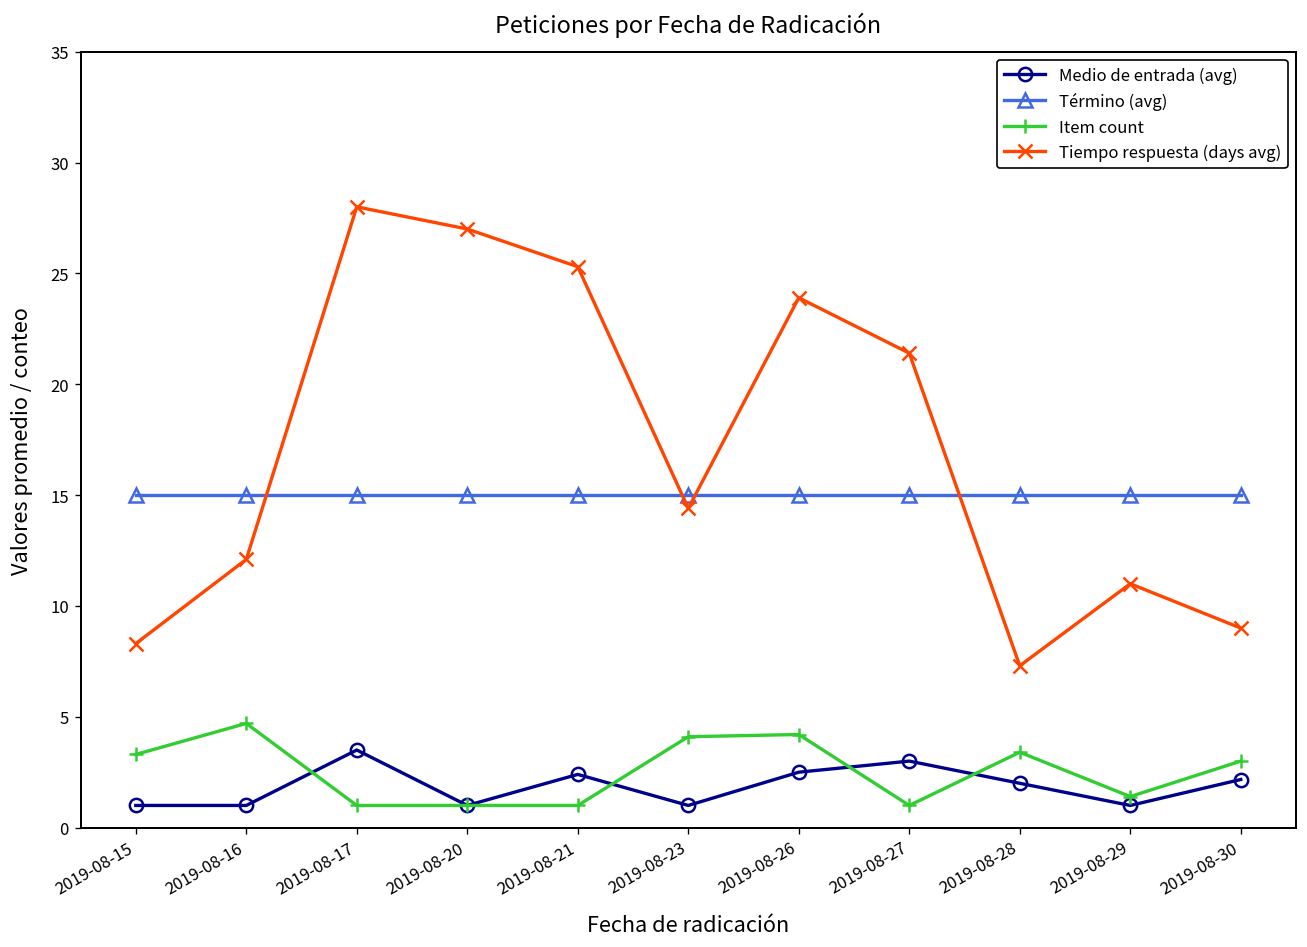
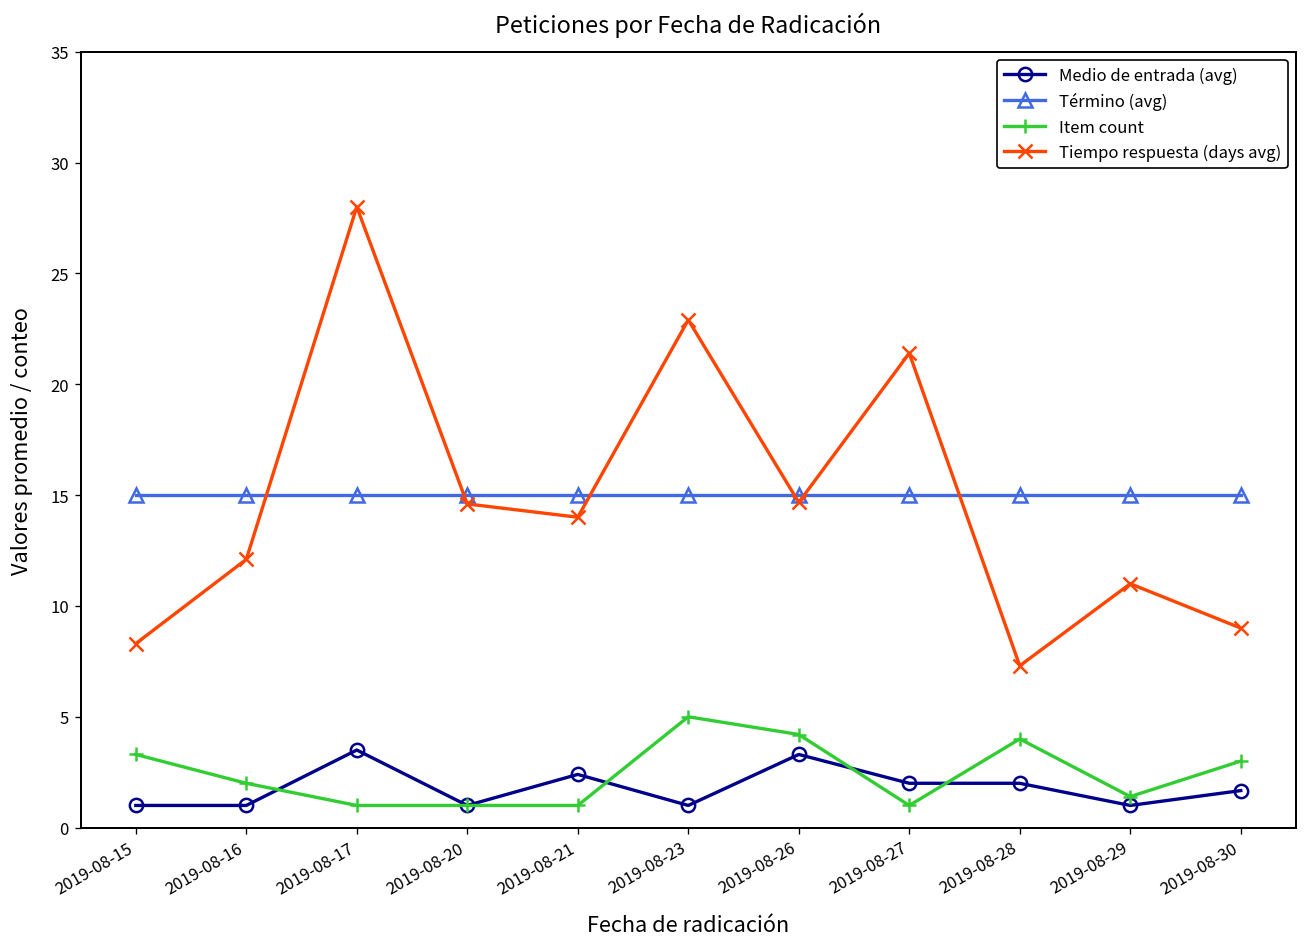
  {
    "Medio de entrada (avg)": {
      "2019-08-15": 1.0,
      "2019-08-16": 1.0,
      "2019-08-17": 3.5,
      "2019-08-21": 2.4,
      "2019-08-23": 1.0,
-     "2019-08-26": 2.5,
-     "2019-08-27": 3,
+     "2019-08-26": 3.3,
+     "2019-08-27": 2,
      "2019-08-28": 2.0,
      "2019-08-29": 1.0,
-     "2019-08-30": 2.2
+     "2019-08-30": 1.7
    },
    "Término (avg)": {
      "2019-08-15": 15.0,
      "2019-08-16": 15.0,
      "2019-08-17": 15.0,
      "2019-08-20": 15.0,
      "2019-08-21": 15.0,
      "2019-08-23": 15.0,
      "2019-08-26": 15.0,
      "2019-08-27": 15.0,
      "2019-08-28": 15.0,
      "2019-08-29": 15.0,
      "2019-08-30": 15.0
    },
    "Item count": {
      "2019-08-15": 3.3,
-     "2019-08-16": 4.7,
+     "2019-08-16": 2.0,
      "2019-08-17": 1.0,
      "2019-08-21": 1.0,
-     "2019-08-23": 4.1,
+     "2019-08-23": 5.0,
      "2019-08-26": 4.2,
      "2019-08-27": 1.0,
-     "2019-08-28": 3.4,
+     "2019-08-28": 4.0,
      "2019-08-29": 1.4,
      "2019-08-30": 3.0
    },
    "Tiempo respuesta (days avg)": {
      "2019-08-15": 8.3,
      "2019-08-16": 12.1,
      "2019-08-17": 28.0,
-     "2019-08-20": 27.0,
-     "2019-08-21": 25.3,
-     "2019-08-23": 14.4,
-     "2019-08-26": 23.9,
+     "2019-08-20": 14.6,
+     "2019-08-21": 14.0,
+     "2019-08-23": 22.9,
+     "2019-08-26": 14.7,
      "2019-08-27": 21.4,
      "2019-08-28": 7.3,
      "2019-08-29": 11.0,
      "2019-08-30": 9.0
    }
  }
